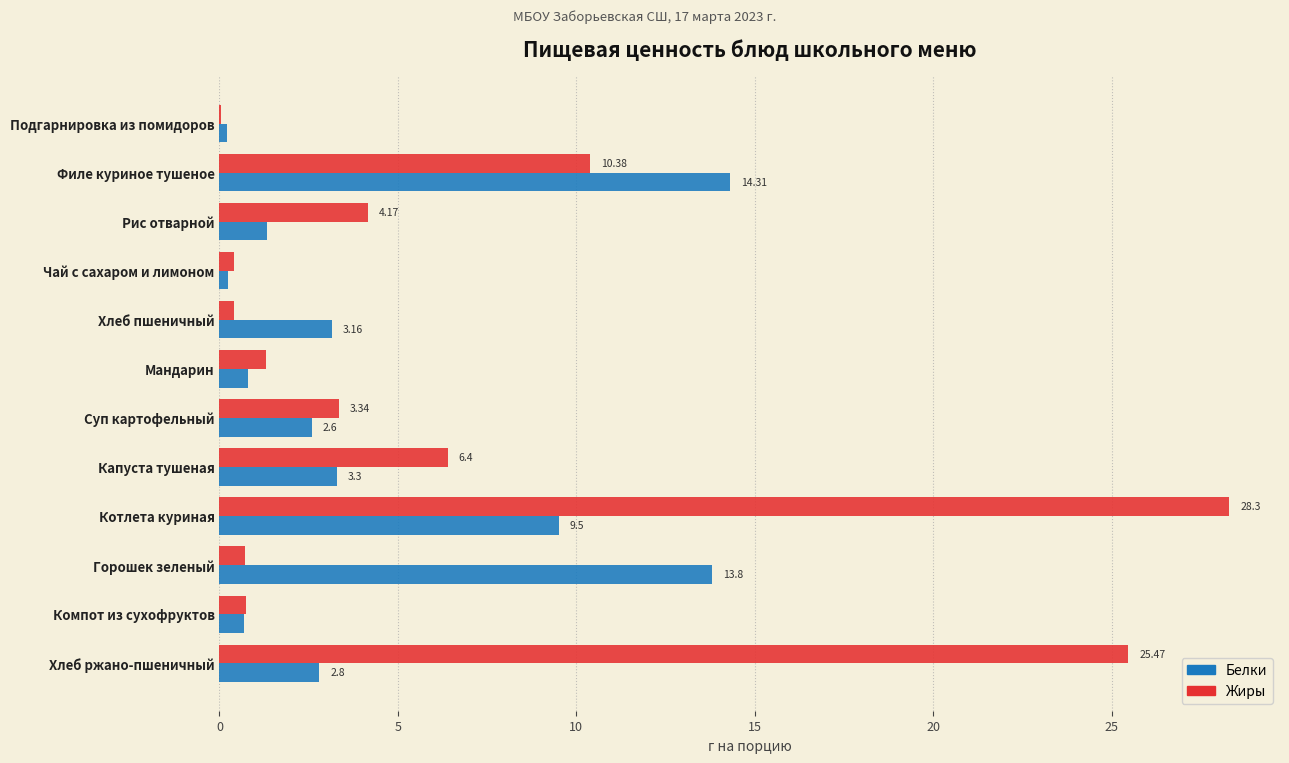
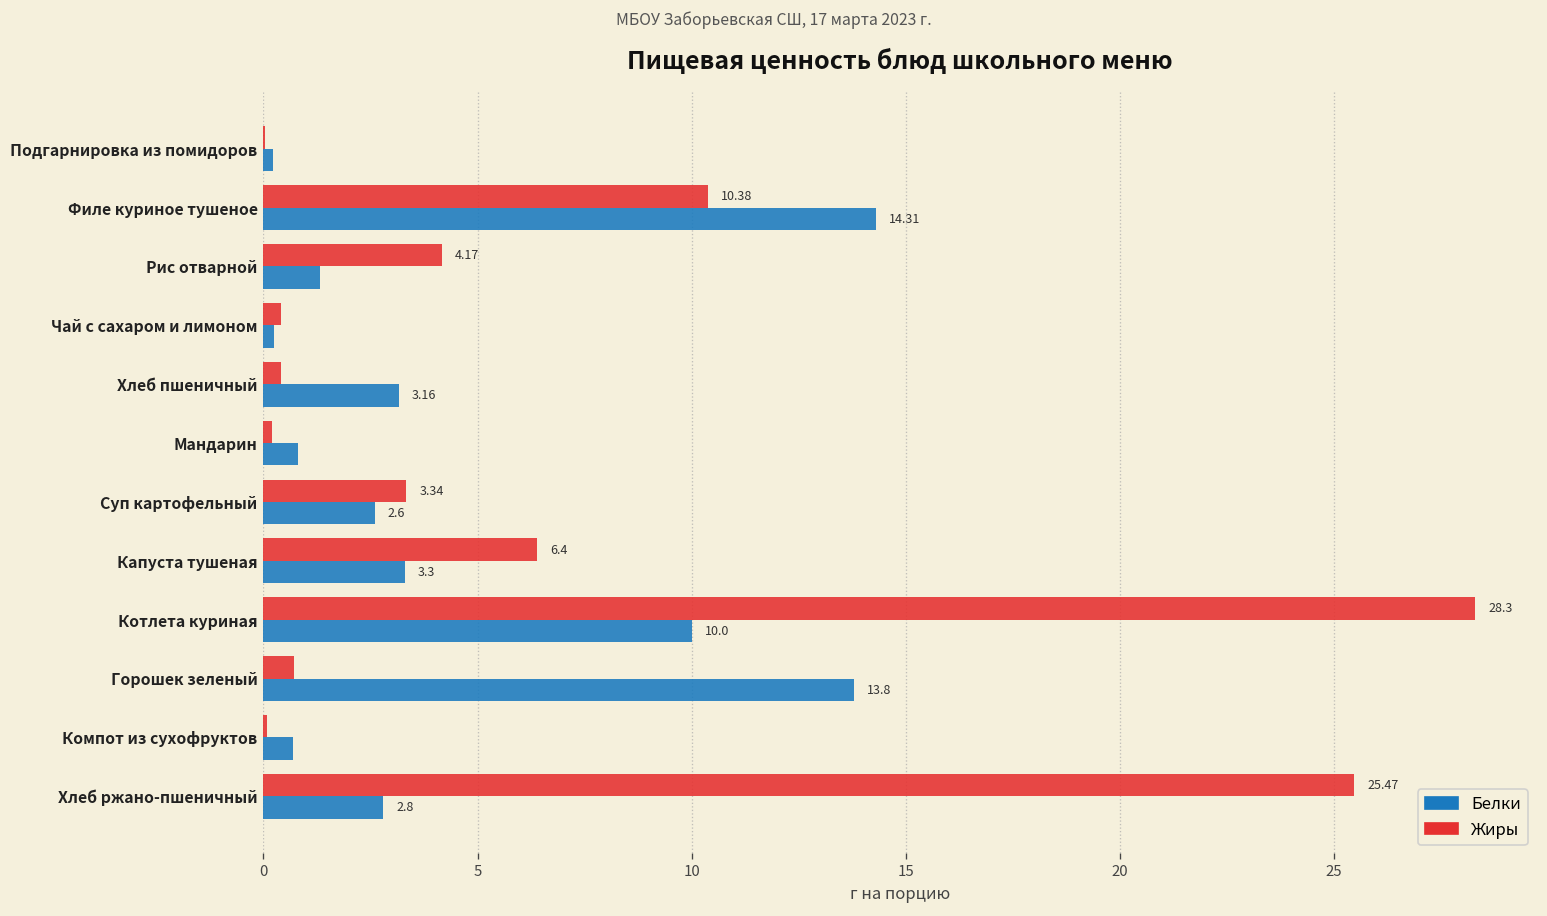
  {
    "Белки": {
      "Филе куриное тушеное": 14.31,
      "Хлеб пшеничный": 3.16,
      "Суп картофельный": 2.6,
      "Капуста тушеная": 3.3,
-     "Котлета куриная": 9.5,
+     "Котлета куриная": 10.0,
      "Горошек зеленый": 13.8,
      "Хлеб ржано-пшеничный": 2.8
    },
    "Жиры": {
      "Чай с сахаром и лимоном": 0.4,
      "Хлеб пшеничный": 0.4,
-     "Мандарин": 1.3,
+     "Мандарин": 0.2,
      "Горошек зеленый": 0.7,
-     "Компот из сухофруктов": 0.8
+     "Компот из сухофруктов": 0.1
    }
  }
